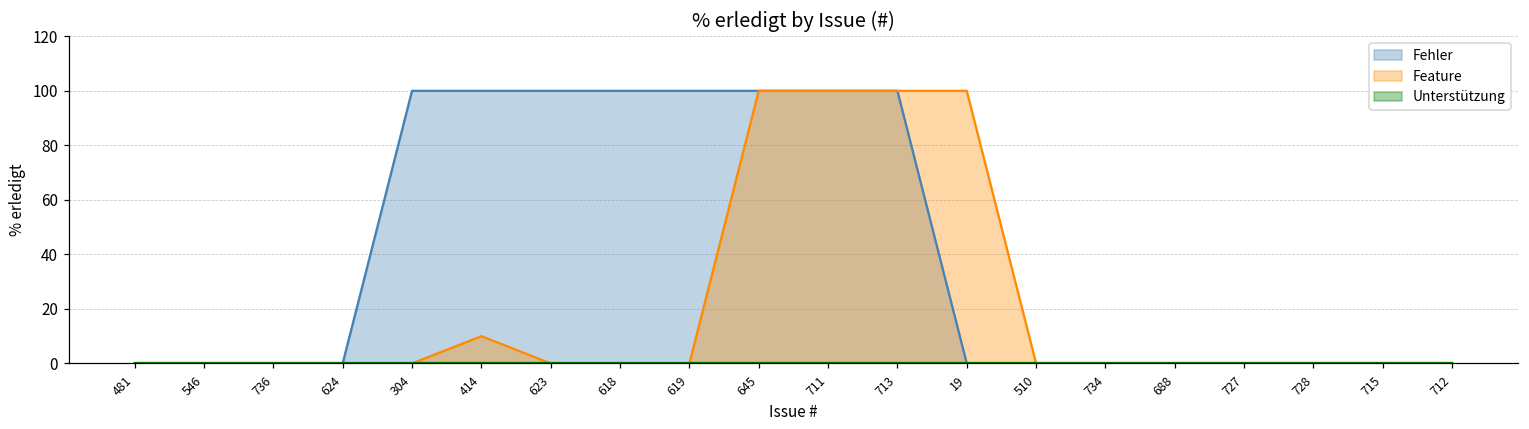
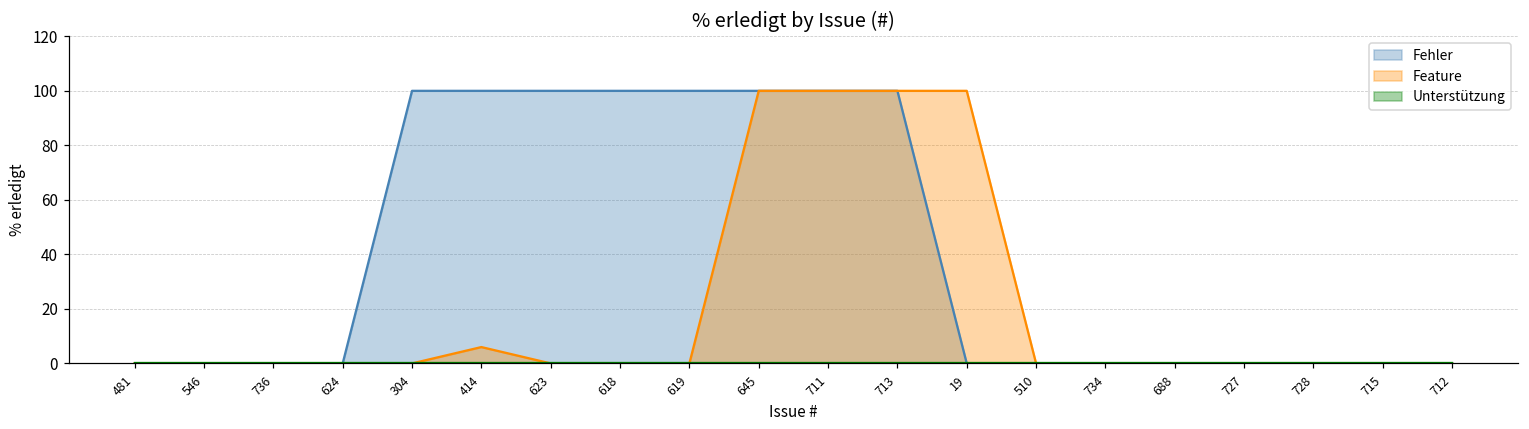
  {
    "Fehler": {
      "304": 100,
      "414": 100,
      "623": 100,
      "618": 100,
      "619": 100
    },
    "Feature": {
-     "414": 10,
+     "414": 6,
      "19": 100
    },
    "Unterstützung": {
      "414": 0,
      "645": 0,
      "711": 0,
      "713": 0
    }
  }
